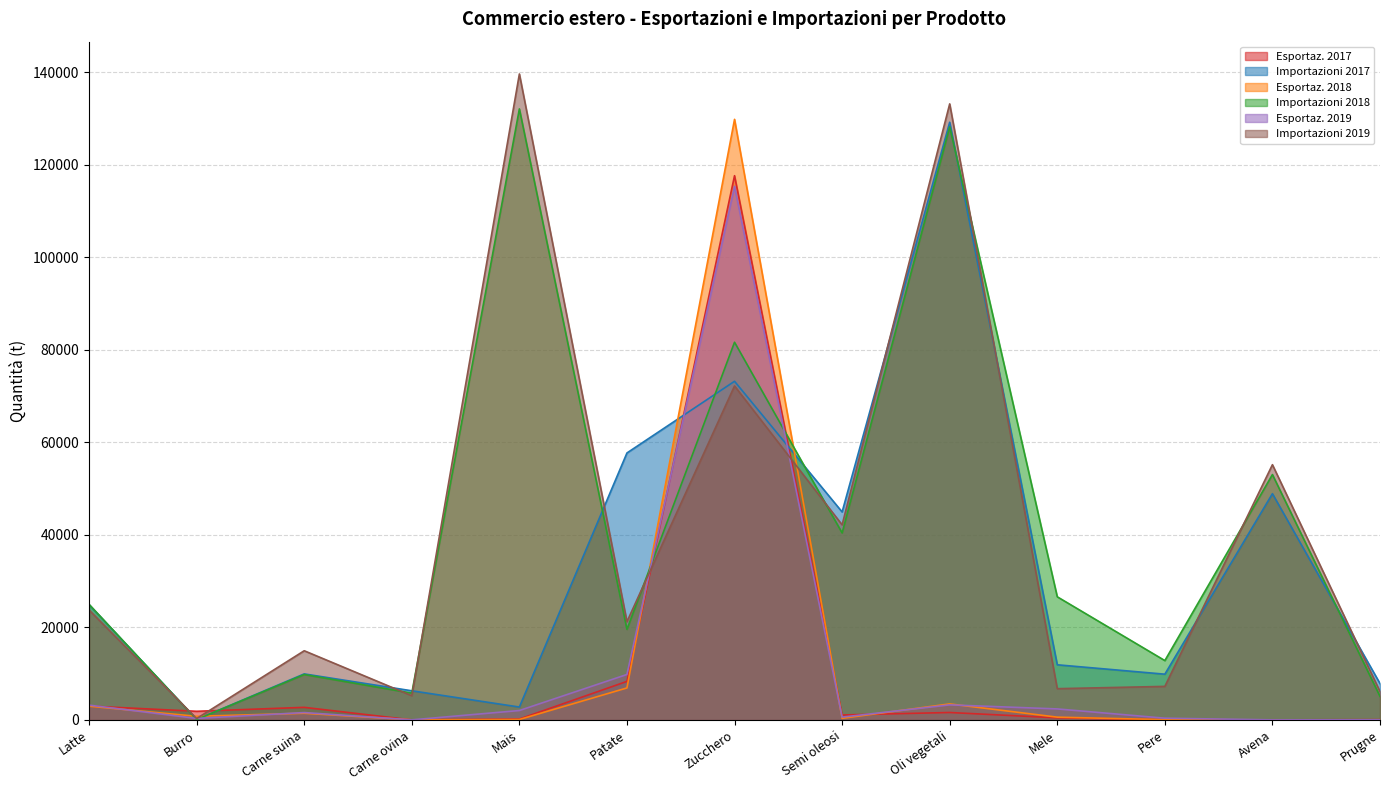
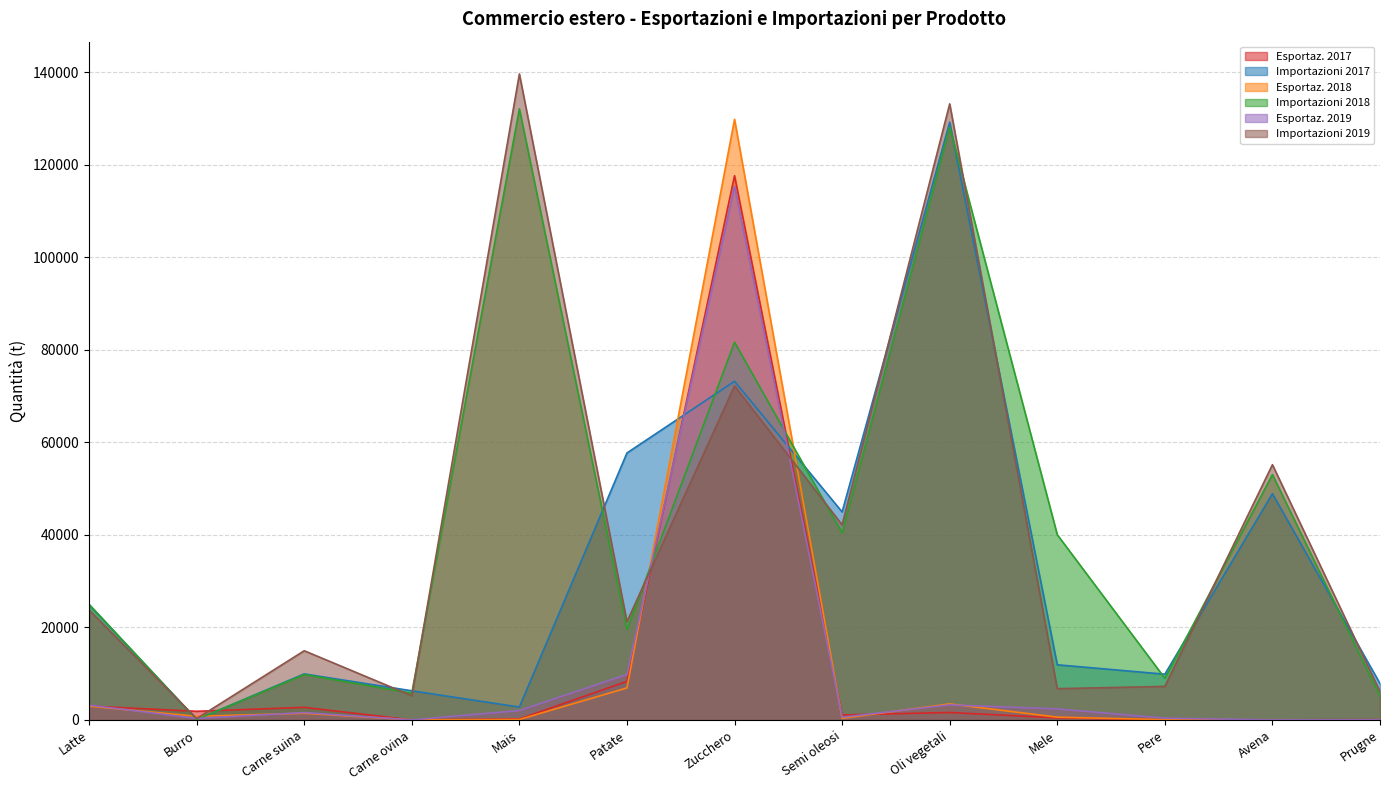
  {
    "Esportaz. 2017": {
      "Burro": 2000,
      "Carne suina": 3000,
      "Patate": 8000,
      "Zucchero": 118000,
      "Oli vegetali": 2000
    },
    "Importazioni 2017": {
      "Mais": 3000,
      "Patate": 58000,
      "Zucchero": 73000,
      "Semi oleosi": 45000,
      "Oli vegetali": 129000,
      "Mele": 12000,
      "Pere": 10000,
      "Avena": 49000,
      "Prugne": 8000
    },
    "Esportaz. 2018": {
      "Patate": 7000,
      "Zucchero": 130000
    },
    "Importazioni 2018": {
      "Mais": 132000,
      "Patate": 20000,
      "Zucchero": 82000,
      "Semi oleosi": 40000,
      "Oli vegetali": 128000,
-     "Mele": 27000,
-     "Pere": 13000,
+     "Mele": 40000,
+     "Pere": 9000,
      "Avena": 53000,
      "Prugne": 5000
    },
    "Esportaz. 2019": {
      "Mais": 2000,
      "Patate": 10000,
      "Zucchero": 115000,
      "Mele": 2000
    },
    "Importazioni 2019": {
      "Latte": 24000,
      "Carne suina": 15000,
      "Carne ovina": 5000,
      "Mais": 140000,
      "Patate": 21000,
      "Zucchero": 72000,
      "Semi oleosi": 42000,
      "Oli vegetali": 133000,
      "Mele": 7000,
      "Pere": 7000,
      "Avena": 55000,
      "Prugne": 6000
    }
  }
